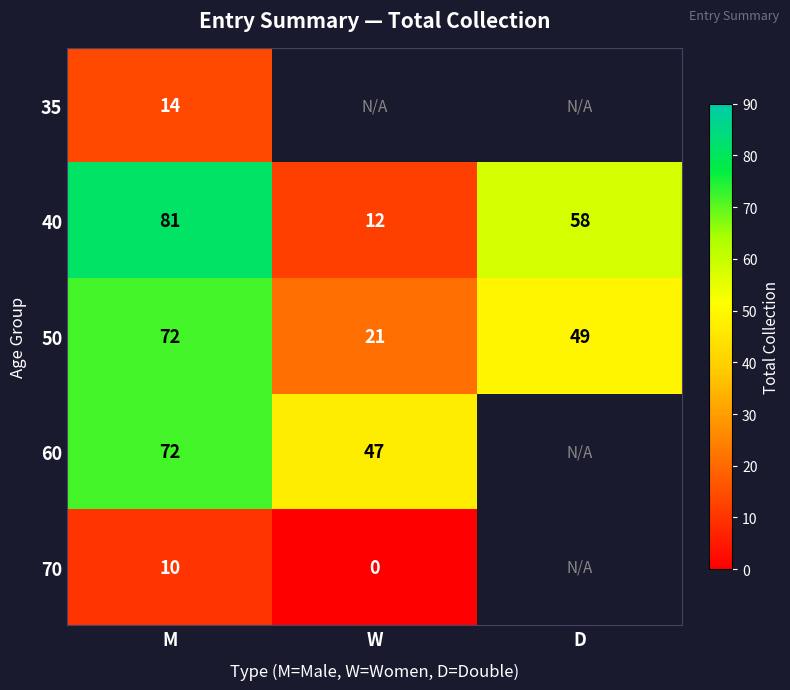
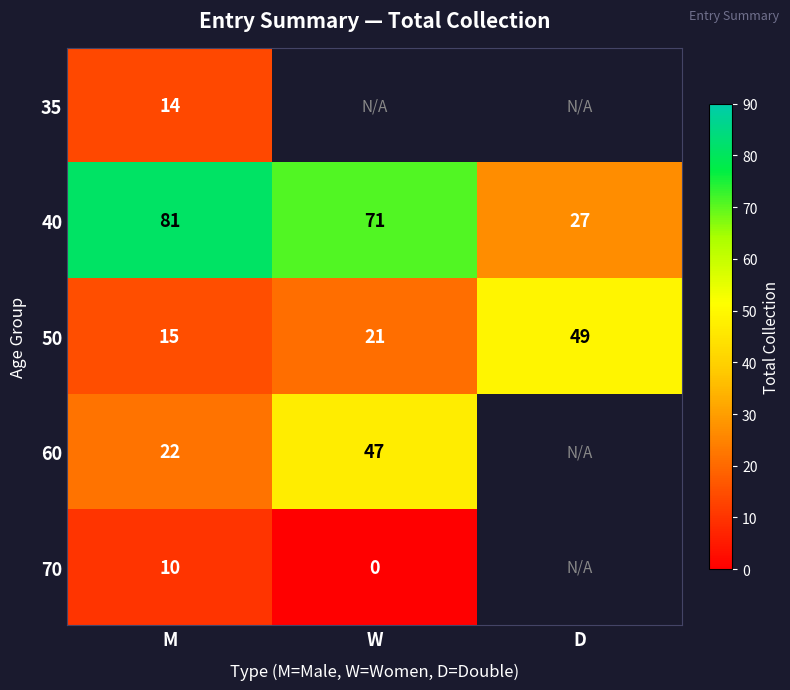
  {
    "35": {
      "M": 14
    },
    "40": {
      "M": 81,
-     "W": 12,
-     "D": 58
+     "W": 71,
+     "D": 27
    },
    "50": {
-     "M": 72,
+     "M": 15,
      "W": 21,
      "D": 49
    },
    "60": {
-     "M": 72,
+     "M": 22,
      "W": 47
    },
    "70": {
      "M": 10,
      "W": 0
    }
  }
